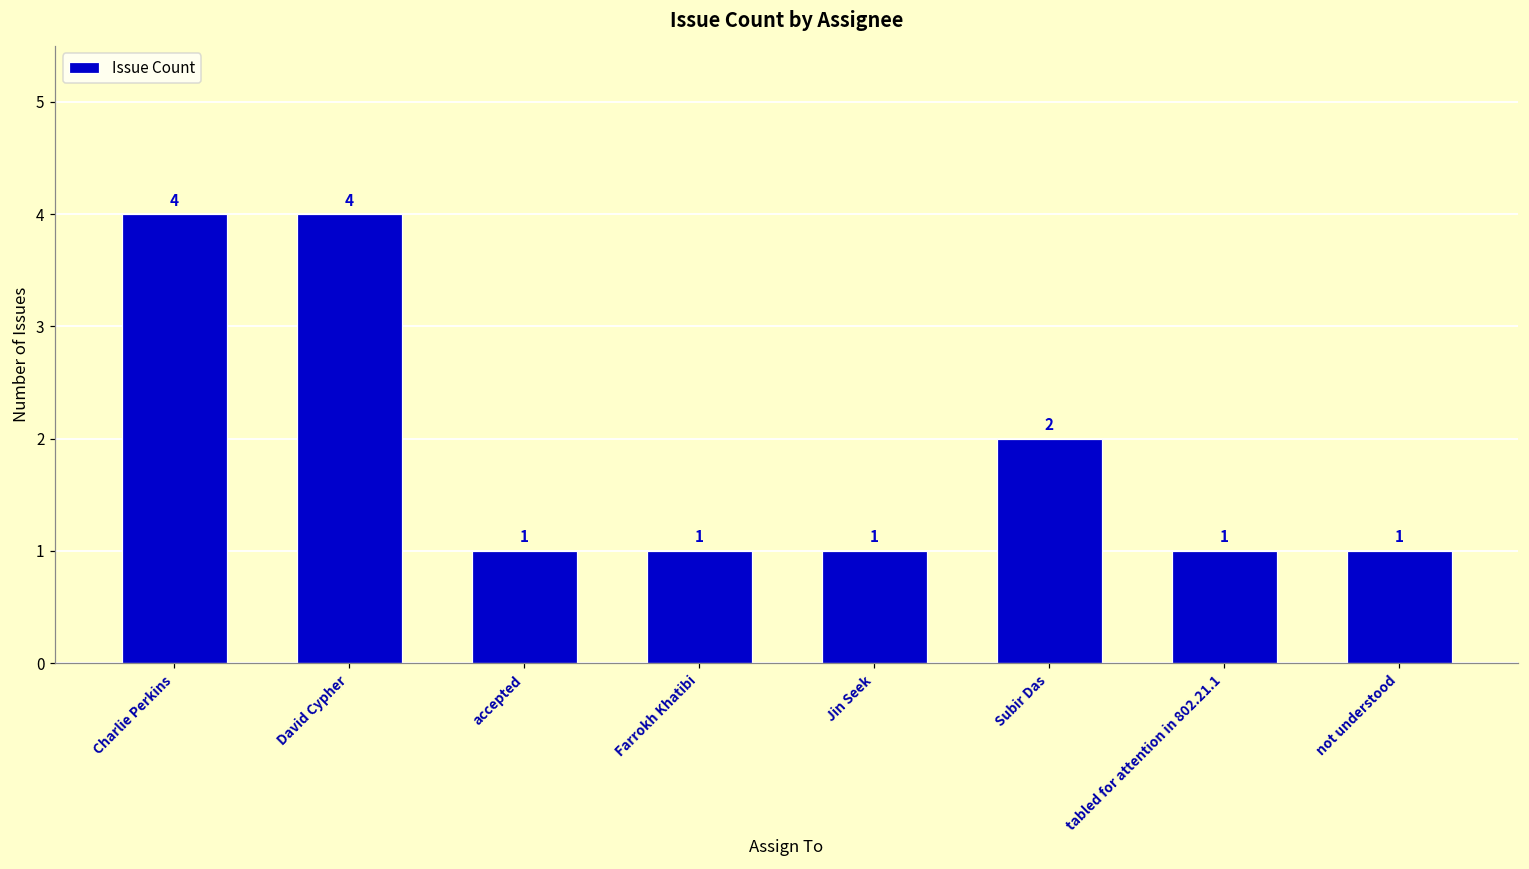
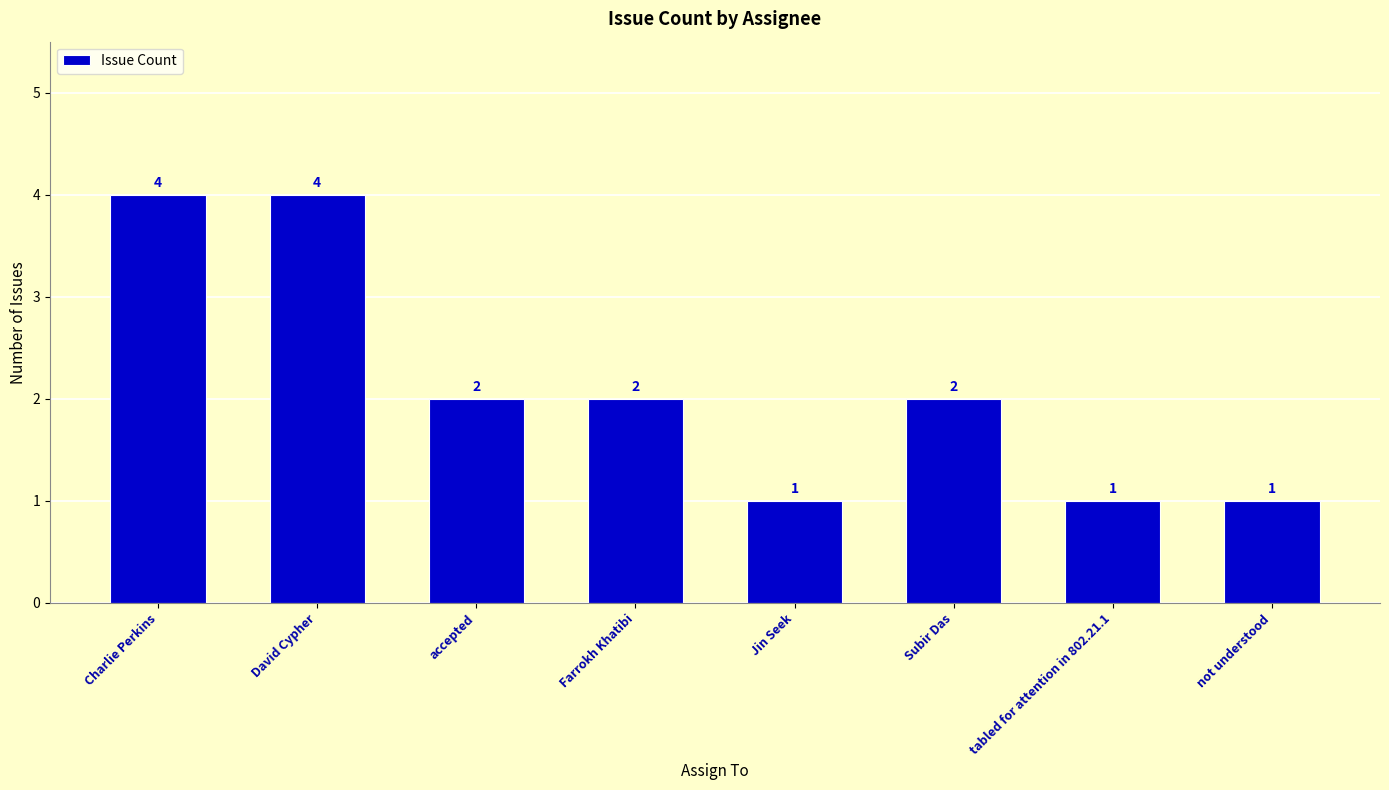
  {
    "Charlie Perkins": 4,
    "David Cypher": 4,
-   "accepted": 1,
-   "Farrokh Khatibi": 1,
+   "accepted": 2,
+   "Farrokh Khatibi": 2,
    "Jin Seek": 1,
    "Subir Das": 2,
    "tabled for attention in 802.21.1": 1,
    "not understood": 1
  }
